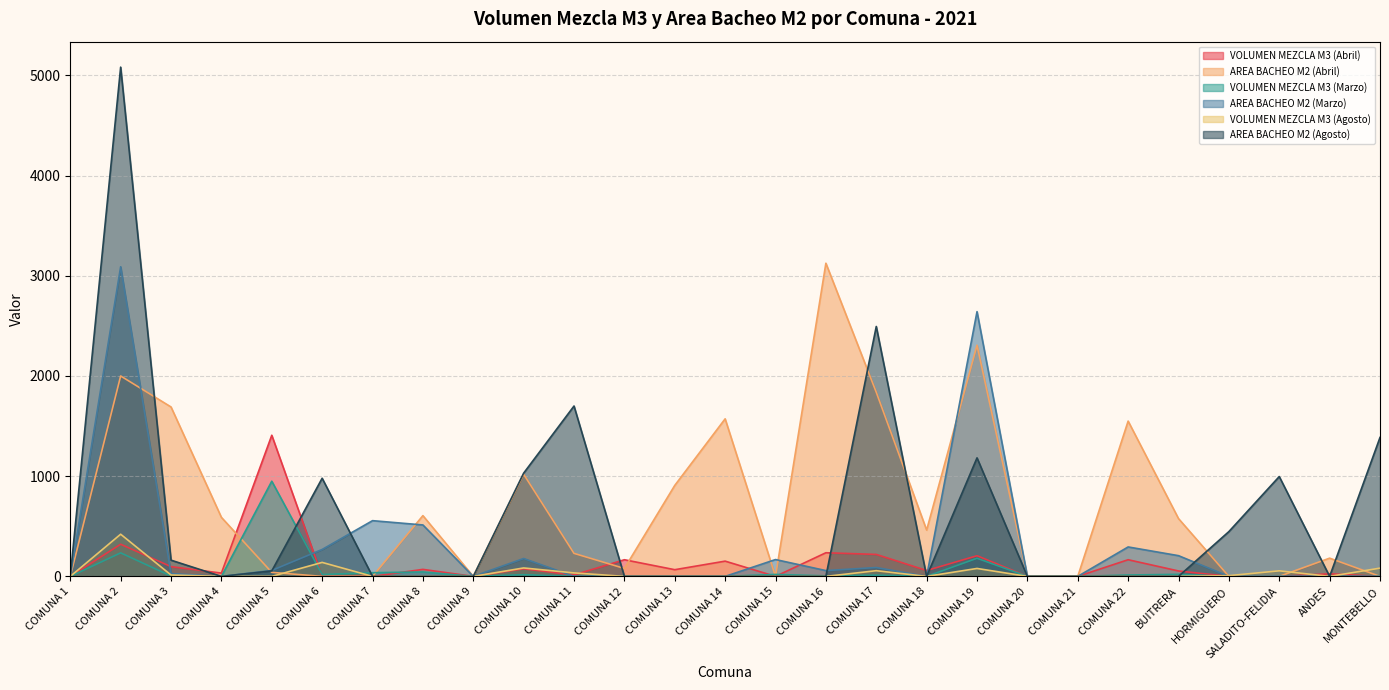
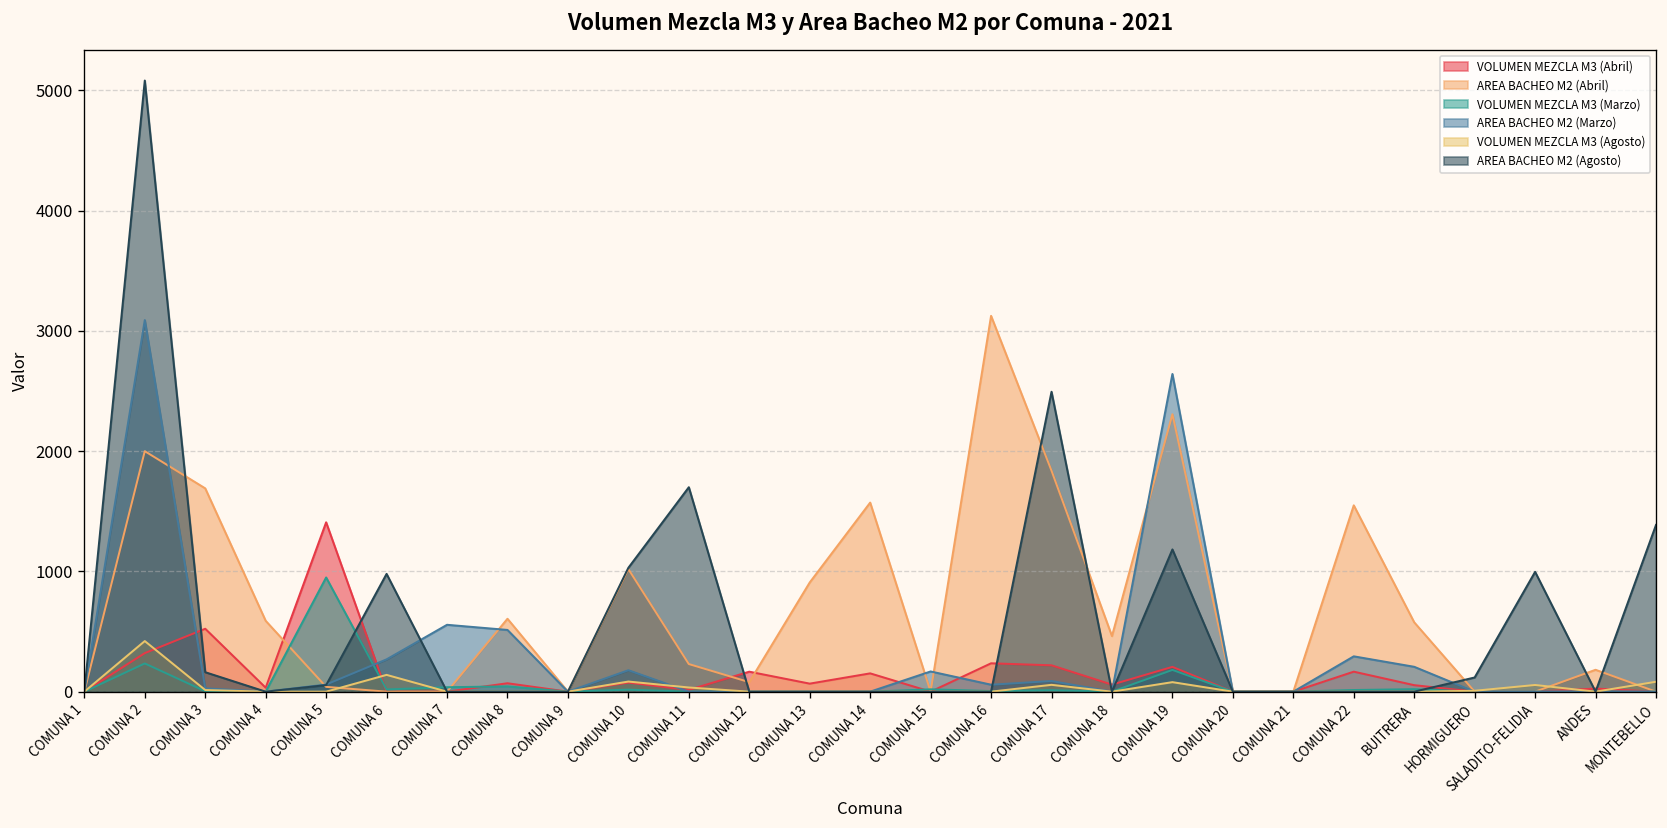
  {
    "VOLUMEN MEZCLA M3 (Abril)": {
      "COMUNA 2": 320,
-     "COMUNA 3": 100,
+     "COMUNA 3": 520,
      "COMUNA 4": 30,
      "COMUNA 5": 1410,
      "COMUNA 8": 70,
      "COMUNA 12": 170,
      "COMUNA 13": 70,
      "COMUNA 14": 150,
      "COMUNA 16": 240,
      "COMUNA 17": 220,
      "COMUNA 18": 60,
      "COMUNA 19": 210,
      "COMUNA 22": 170,
      "BUITRERA": 50,
      "ANDES": 30
    },
    "AREA BACHEO M2 (Agosto)": {
      "COMUNA 2": 5080,
      "COMUNA 3": 160,
      "COMUNA 6": 980,
      "COMUNA 11": 1700,
      "COMUNA 17": 2490,
      "COMUNA 19": 1180,
-     "HORMIGUERO": 450,
+     "HORMIGUERO": 120,
      "SALADITO-FELIDIA": 1000,
      "MONTEBELLO": 1390
    }
  }
